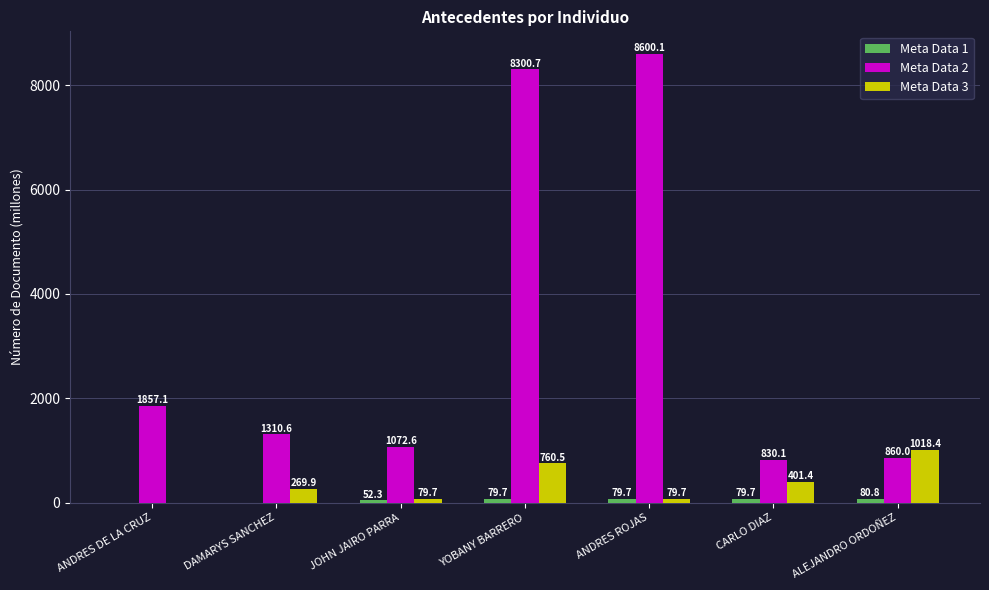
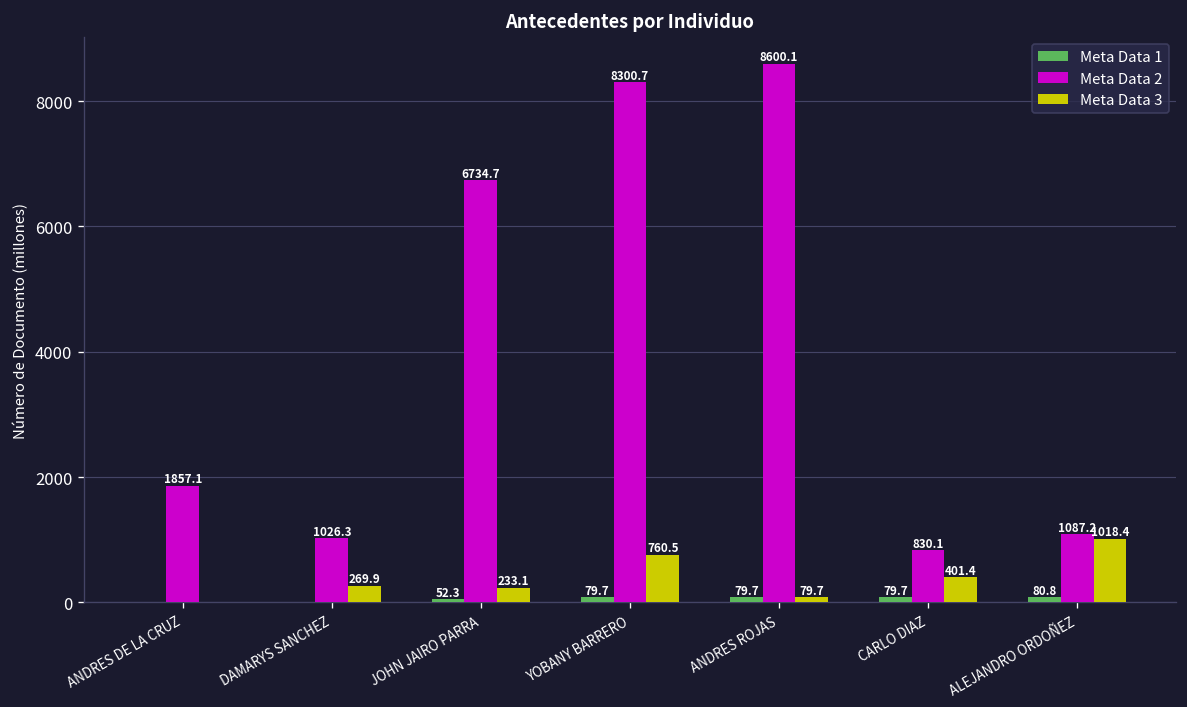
  {
    "Meta Data 1": {
      "JOHN JAIRO PARRA": 52.3,
      "YOBANY BARRERO": 79.7,
      "ANDRES ROJAS": 79.7,
      "CARLO DIAZ": 79.7,
      "ALEJANDRO ORDOÑEZ": 80.8
    },
    "Meta Data 2": {
      "ANDRES DE LA CRUZ": 1857.1,
-     "DAMARYS SANCHEZ": 1310.6,
-     "JOHN JAIRO PARRA": 1072.6,
+     "DAMARYS SANCHEZ": 1026.3,
+     "JOHN JAIRO PARRA": 6734.7,
      "YOBANY BARRERO": 8300.7,
      "ANDRES ROJAS": 8600.1,
      "CARLO DIAZ": 830.1,
-     "ALEJANDRO ORDOÑEZ": 860.0
+     "ALEJANDRO ORDOÑEZ": 1087.2
    },
    "Meta Data 3": {
      "DAMARYS SANCHEZ": 269.9,
-     "JOHN JAIRO PARRA": 79.7,
+     "JOHN JAIRO PARRA": 233.1,
      "YOBANY BARRERO": 760.5,
      "ANDRES ROJAS": 79.7,
      "CARLO DIAZ": 401.4,
      "ALEJANDRO ORDOÑEZ": 1018.4
    }
  }
